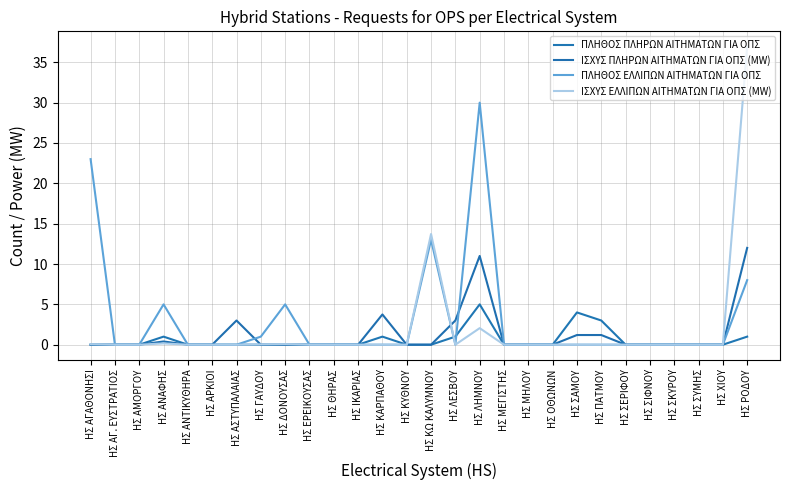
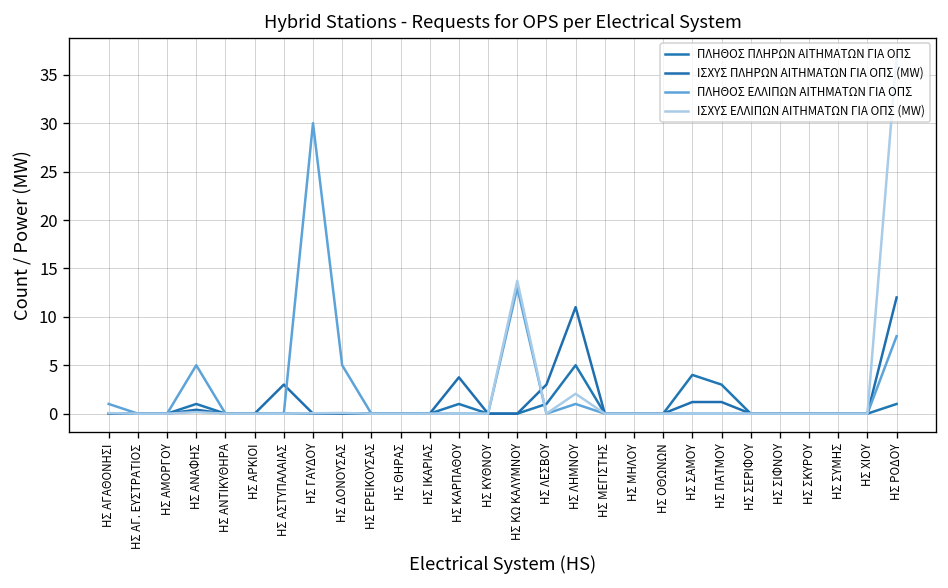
  {
    "ΠΛΗΘΟΣ ΕΛΛΙΠΩΝ ΑΙΤΗΜΑΤΩΝ ΓΙΑ ΟΠΣ": {
-     "ΗΣ ΑΓΑΘΟΝΗΣΙ": 23,
+     "ΗΣ ΑΓΑΘΟΝΗΣΙ": 1,
      "ΗΣ ΑΝΑΦΗΣ": 5,
-     "ΗΣ ΓΑΥΔΟΥ": 1,
+     "ΗΣ ΓΑΥΔΟΥ": 30,
      "ΗΣ ΔΟΝΟΥΣΑΣ": 5,
      "ΗΣ ΚΩ ΚΑΛΥΜΝΟΥ": 13,
-     "ΗΣ ΛΗΜΝΟΥ": 30,
+     "ΗΣ ΛΗΜΝΟΥ": 1,
      "ΗΣ ΡΟΔΟΥ": 8
    },
    "ΙΣΧΥΣ ΕΛΛΙΠΩΝ ΑΙΤΗΜΑΤΩΝ ΓΙΑ ΟΠΣ (MW)": {
      "ΗΣ ΚΩ ΚΑΛΥΜΝΟΥ": 14,
      "ΗΣ ΛΗΜΝΟΥ": 2
    }
  }
